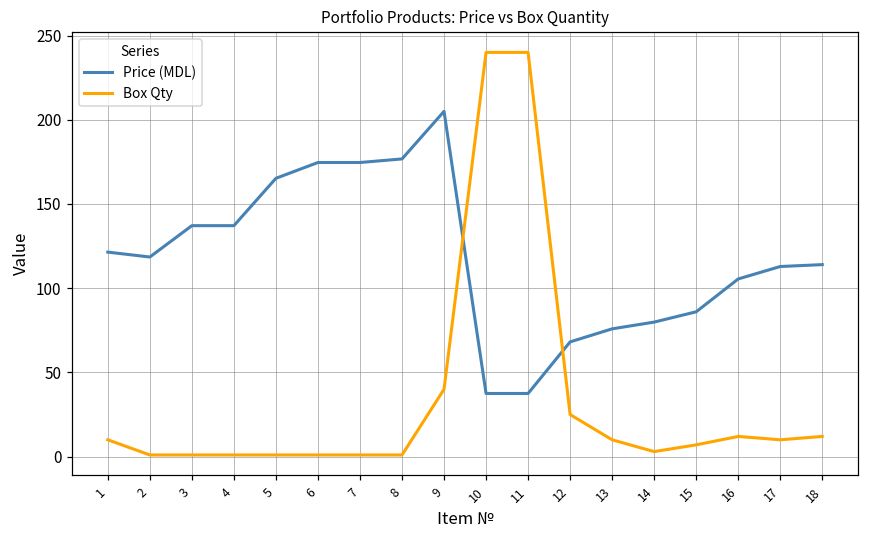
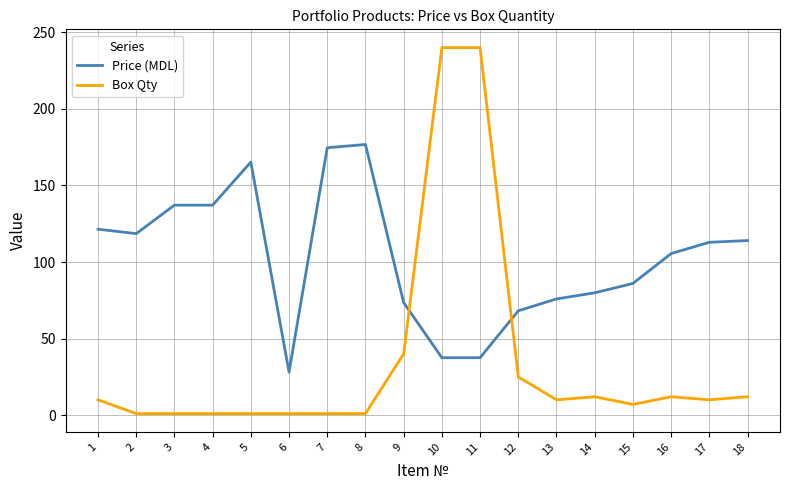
  {
    "Price (MDL)": {
      "1": 121,
      "2": 119,
      "3": 137,
      "4": 137,
      "5": 165,
-     "6": 175,
+     "6": 28,
      "7": 175,
      "8": 177,
-     "9": 205,
+     "9": 74,
      "10": 38,
      "11": 38,
      "12": 68,
      "13": 76,
      "14": 80,
      "15": 86,
      "16": 106,
      "17": 113,
      "18": 114
    },
    "Box Qty": {
      "1": 10,
      "2": 1,
      "3": 1,
      "4": 1,
      "5": 1,
      "6": 1,
      "7": 1,
      "8": 1,
      "9": 40,
      "10": 240,
      "11": 240,
      "12": 25,
      "13": 10,
-     "14": 3,
+     "14": 12,
      "15": 7,
      "16": 12,
      "17": 10,
      "18": 12
    }
  }
